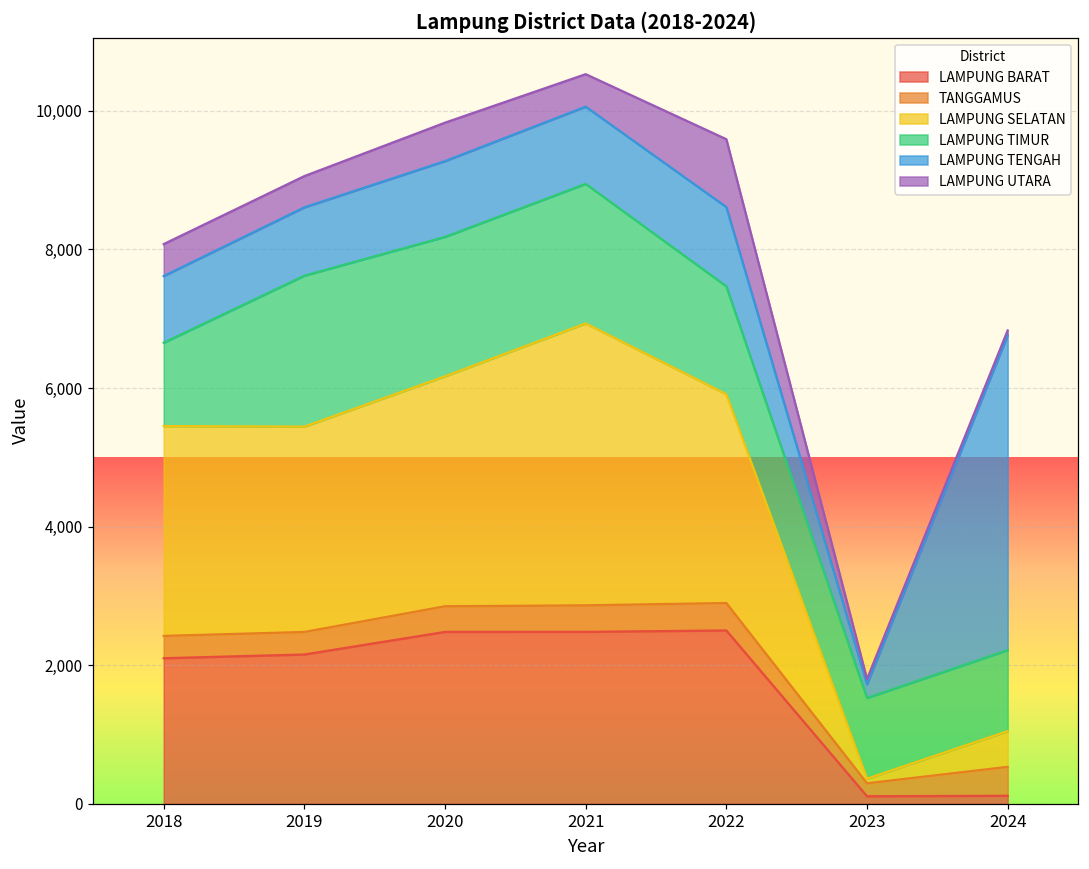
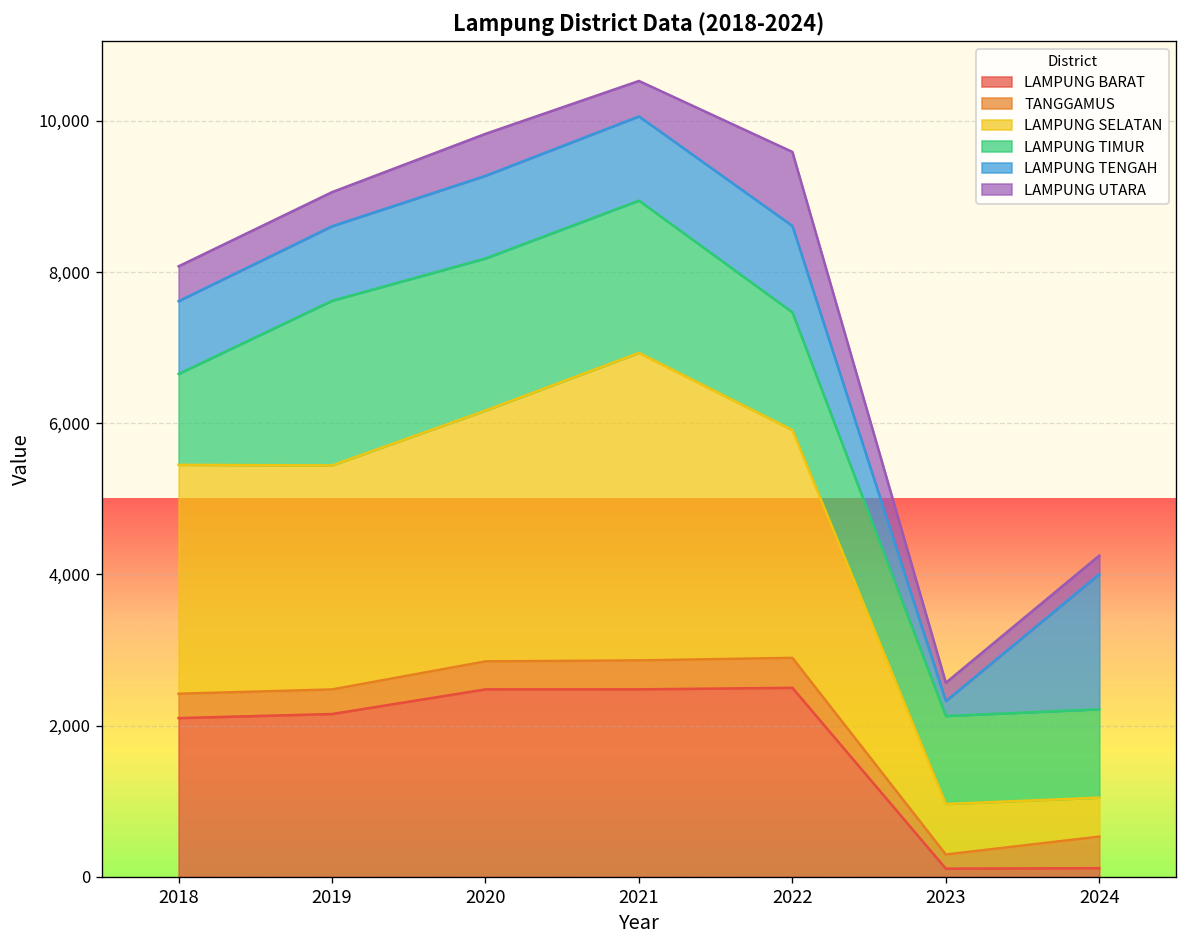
  {
    "LAMPUNG SELATAN": {
      "2018": "3,000",
      "2019": "3,000",
      "2020": "3,300",
      "2021": "4,100",
      "2022": "3,000",
-     "2023": "100",
+     "2023": "700",
      "2024": "500"
    },
    "LAMPUNG TIMUR": {
      "2018": "1,200",
      "2019": "2,200",
      "2020": "2,000",
      "2021": "2,000",
      "2022": "1,600",
      "2023": "1,200",
      "2024": "1,200"
    },
    "LAMPUNG TENGAH": {
      "2018": "1,000",
      "2019": "1,000",
      "2020": "1,100",
      "2021": "1,100",
      "2022": "1,100",
      "2023": "200",
-     "2024": "4,500"
+     "2024": "1,800"
    },
    "LAMPUNG UTARA": {
      "2018": "500",
      "2019": "500",
      "2020": "600",
      "2021": "500",
      "2022": "1,000",
-     "2023": "100",
-     "2024": "100"
+     "2023": "200",
+     "2024": "200"
    }
  }
